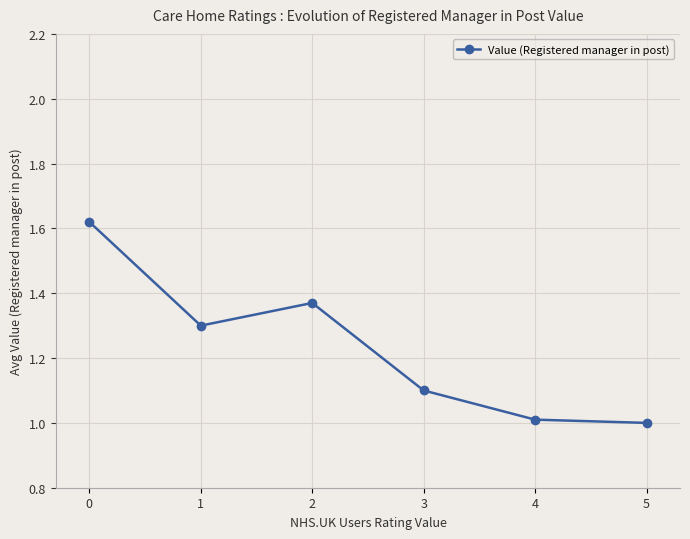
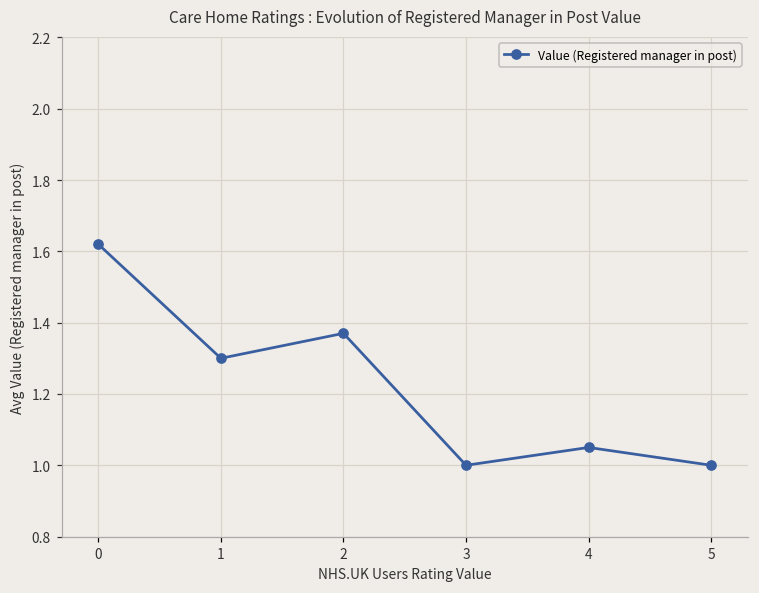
  {
    "0": 1.62,
    "1": 1.30,
    "2": 1.37,
-   "3": 1.1,
-   "4": 1.01,
+   "3": 1.0,
+   "4": 1.05,
    "5": 1.00
  }
